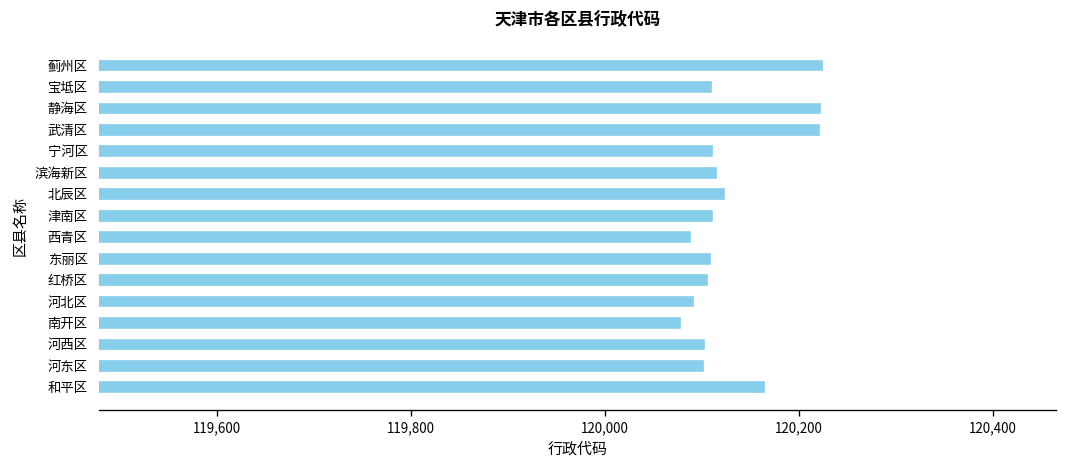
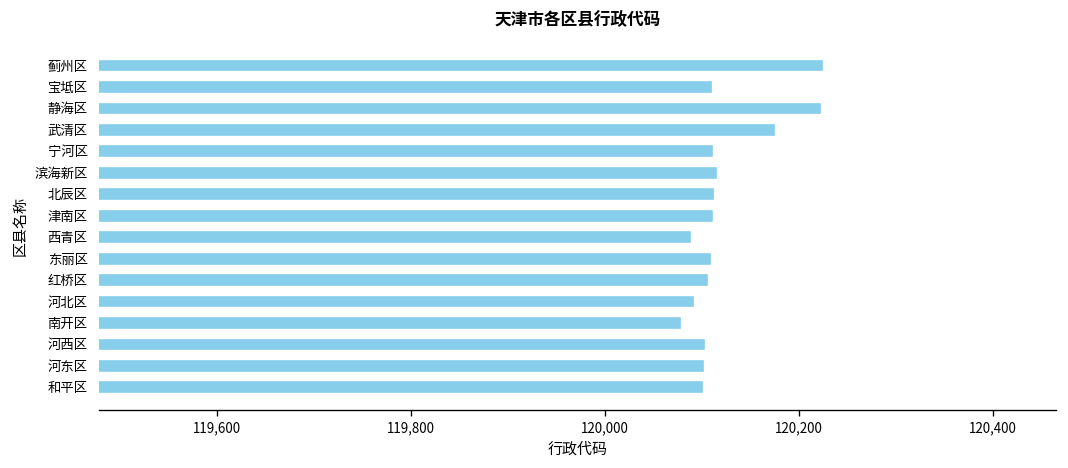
  {
    "蓟州区": "120,230",
    "宝坻区": "120,110",
    "静海区": "120,220",
-   "武清区": "120,220",
+   "武清区": "120,180",
    "宁河区": "120,110",
    "滨海新区": "120,120",
-   "北辰区": "120,120",
+   "北辰区": "120,110",
    "津南区": "120,110",
    "西青区": "120,090",
    "东丽区": "120,110",
    "红桥区": "120,110",
    "河北区": "120,090",
    "南开区": "120,080",
    "河西区": "120,100",
    "河东区": "120,100",
-   "和平区": "120,170"
+   "和平区": "120,100"
  }
